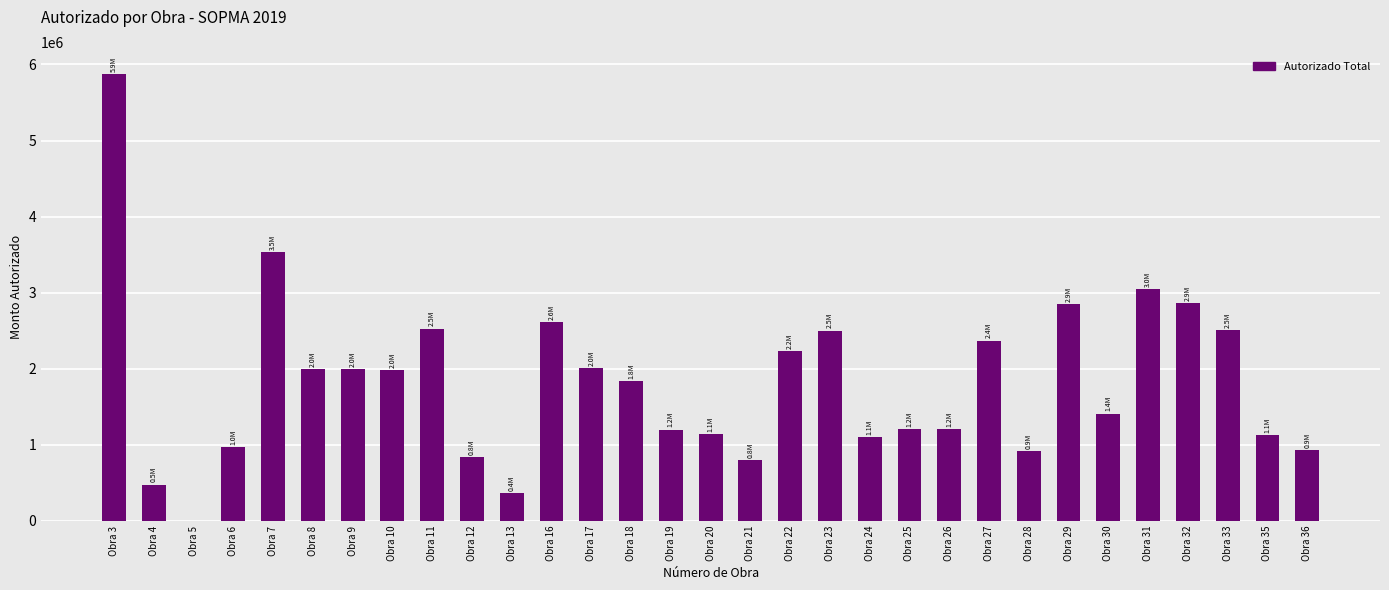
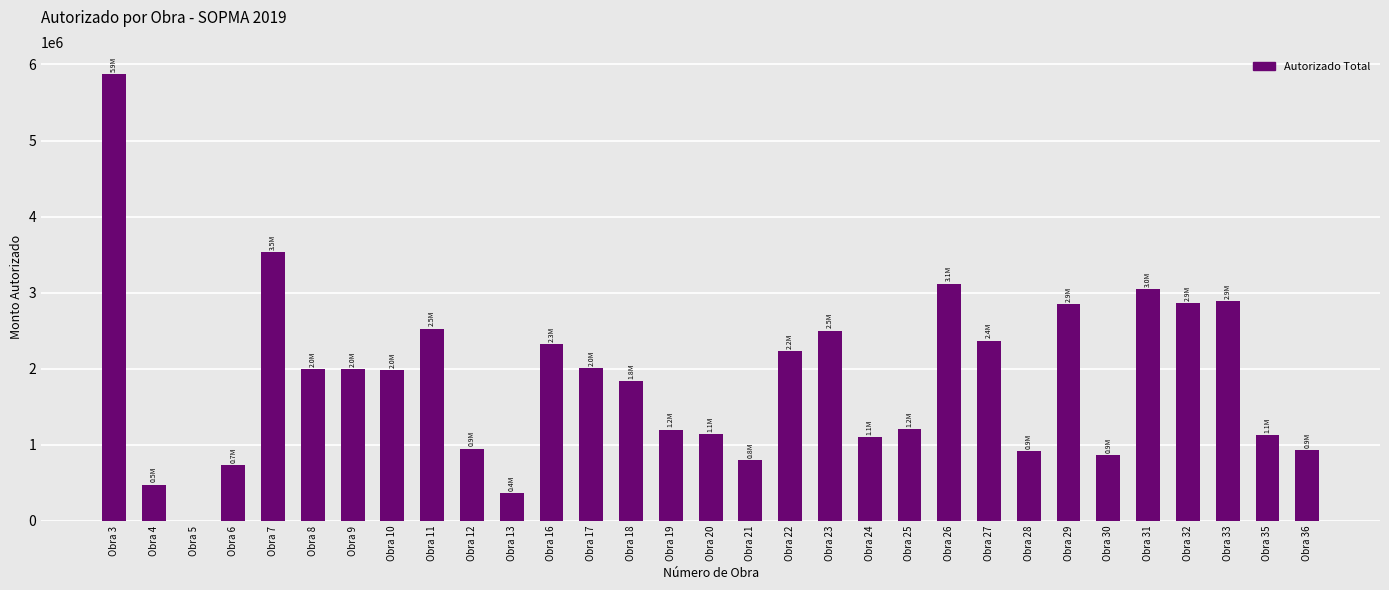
  {
    "Obra 3": "5.9M",
    "Obra 4": "0.5M",
-   "Obra 6": "1.0M",
+   "Obra 6": "0.7M",
    "Obra 7": "3.5M",
    "Obra 8": "2.0M",
    "Obra 9": "2.0M",
    "Obra 10": "2.0M",
    "Obra 11": "2.5M",
-   "Obra 12": "0.8M",
+   "Obra 12": "0.9M",
    "Obra 13": "0.4M",
-   "Obra 16": "2.6M",
+   "Obra 16": "2.3M",
    "Obra 17": "2.0M",
    "Obra 18": "1.8M",
    "Obra 19": "1.2M",
    "Obra 20": "1.1M",
    "Obra 21": "0.8M",
    "Obra 22": "2.2M",
    "Obra 23": "2.5M",
    "Obra 24": "1.1M",
    "Obra 25": "1.2M",
-   "Obra 26": "1.2M",
+   "Obra 26": "3.1M",
    "Obra 27": "2.4M",
    "Obra 28": "0.9M",
    "Obra 29": "2.9M",
-   "Obra 30": "1.4M",
+   "Obra 30": "0.9M",
    "Obra 31": "3.0M",
    "Obra 32": "2.9M",
-   "Obra 33": "2.5M",
+   "Obra 33": "2.9M",
    "Obra 35": "1.1M",
    "Obra 36": "0.9M"
  }
